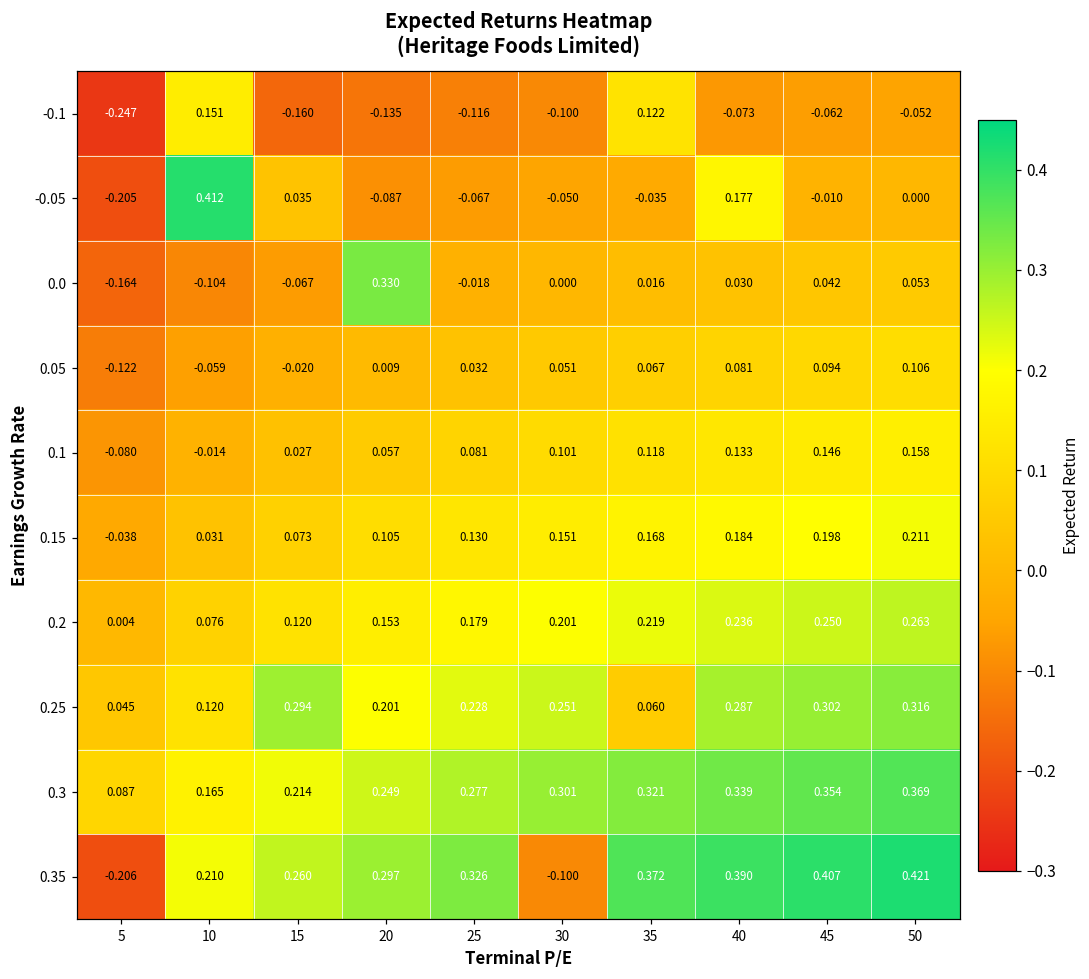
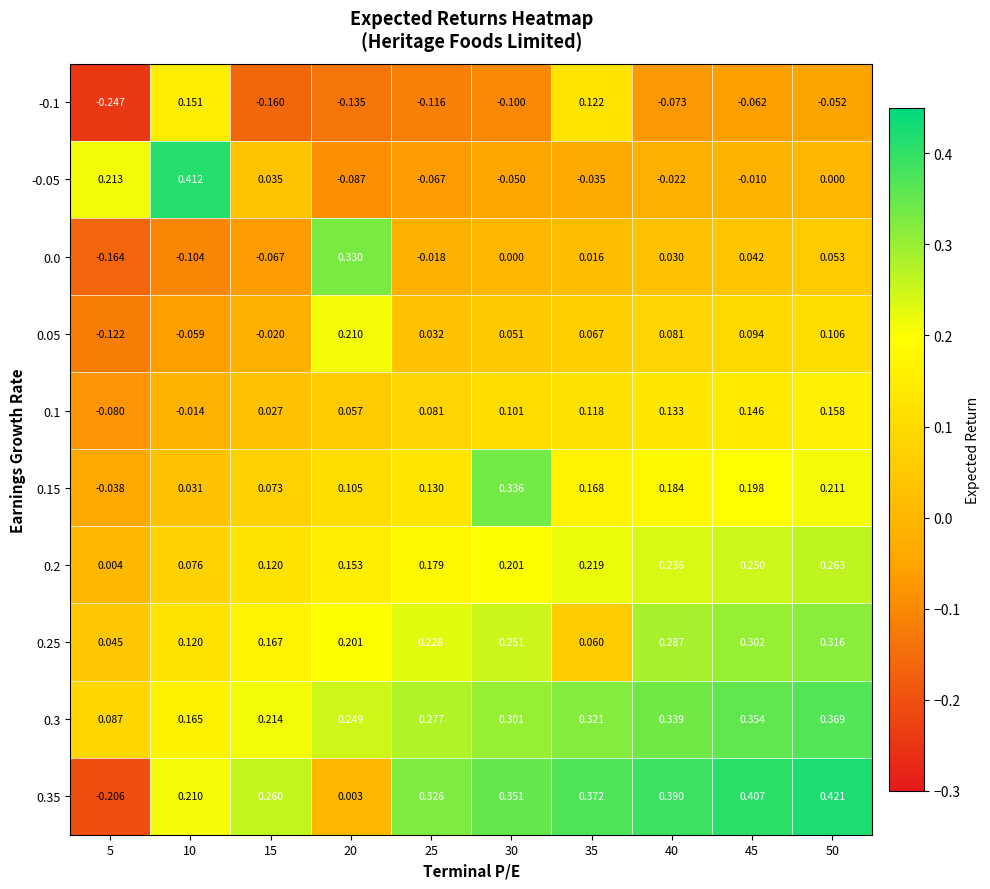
  {
    "-0.1": {
      "5": -0.247,
      "10": 0.151,
      "15": -0.160,
      "20": -0.135,
      "25": -0.116,
      "30": -0.100,
      "35": 0.122,
      "40": -0.073,
      "45": -0.062,
      "50": -0.052
    },
    "-0.05": {
-     "5": -0.205,
+     "5": 0.213,
      "10": 0.412,
      "15": 0.035,
      "20": -0.087,
      "25": -0.067,
      "30": -0.050,
      "35": -0.035,
-     "40": 0.177,
+     "40": -0.022,
      "45": -0.010,
      "50": 0.000
    },
    "0.0": {
      "5": -0.164,
      "10": -0.104,
      "15": -0.067,
      "20": 0.330,
      "25": -0.018,
      "30": 0.000,
      "35": 0.016,
      "40": 0.030,
      "45": 0.042,
      "50": 0.053
    },
    "0.05": {
      "5": -0.122,
      "10": -0.059,
      "15": -0.020,
-     "20": 0.009,
+     "20": 0.210,
      "25": 0.032,
      "30": 0.051,
      "35": 0.067,
      "40": 0.081,
      "45": 0.094,
      "50": 0.106
    },
    "0.1": {
      "5": -0.080,
      "10": -0.014,
      "15": 0.027,
      "20": 0.057,
      "25": 0.081,
      "30": 0.101,
      "35": 0.118,
      "40": 0.133,
      "45": 0.146,
      "50": 0.158
    },
    "0.15": {
      "5": -0.038,
      "10": 0.031,
      "15": 0.073,
      "20": 0.105,
      "25": 0.130,
-     "30": 0.151,
+     "30": 0.336,
      "35": 0.168,
      "40": 0.184,
      "45": 0.198,
      "50": 0.211
    },
    "0.2": {
      "5": 0.004,
      "10": 0.076,
      "15": 0.120,
      "20": 0.153,
      "25": 0.179,
      "30": 0.201,
      "35": 0.219,
      "40": 0.236,
      "45": 0.250,
      "50": 0.263
    },
    "0.25": {
      "5": 0.045,
      "10": 0.120,
-     "15": 0.294,
+     "15": 0.167,
      "20": 0.201,
      "25": 0.228,
      "30": 0.251,
      "35": 0.060,
      "40": 0.287,
      "45": 0.302,
      "50": 0.316
    },
    "0.3": {
      "5": 0.087,
      "10": 0.165,
      "15": 0.214,
      "20": 0.249,
      "25": 0.277,
      "30": 0.301,
      "35": 0.321,
      "40": 0.339,
      "45": 0.354,
      "50": 0.369
    },
    "0.35": {
      "5": -0.206,
      "10": 0.210,
      "15": 0.260,
-     "20": 0.297,
+     "20": 0.003,
      "25": 0.326,
-     "30": -0.100,
+     "30": 0.351,
      "35": 0.372,
      "40": 0.390,
      "45": 0.407,
      "50": 0.421
    }
  }
